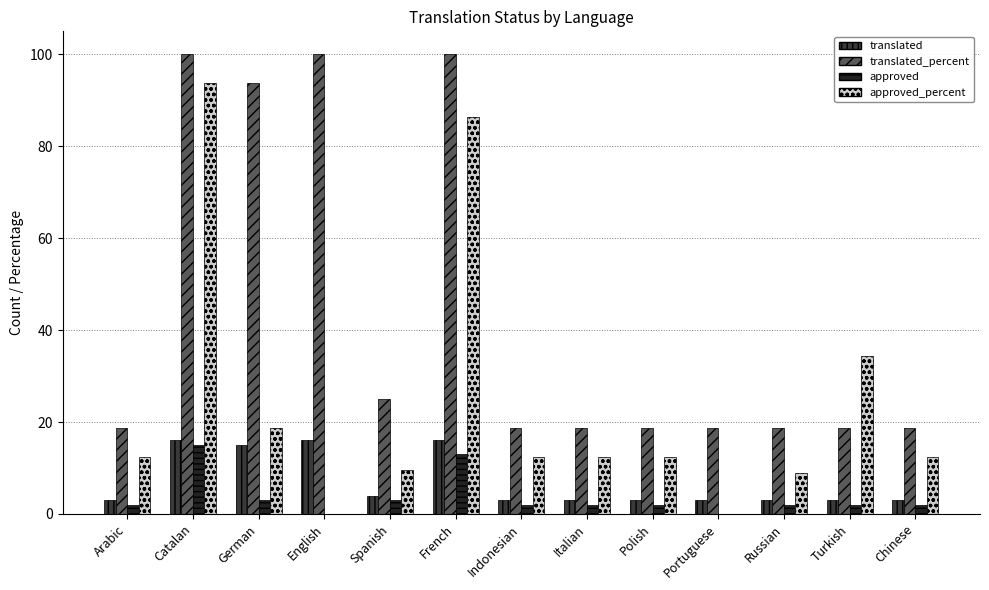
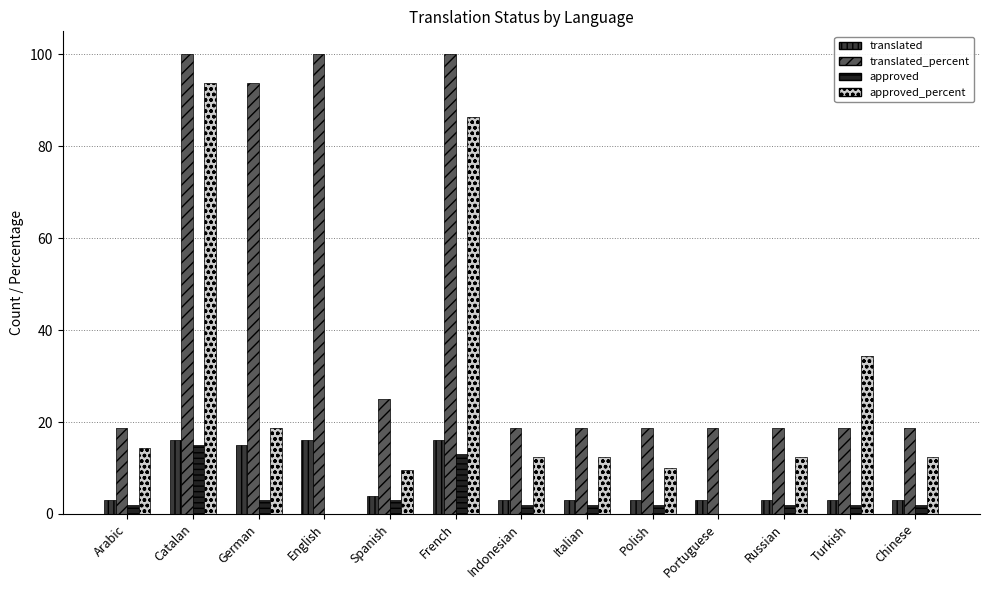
  {
    "approved_percent": {
-     "Arabic": 13,
+     "Arabic": 14,
      "Catalan": 94,
      "German": 19,
      "English": 0,
      "Spanish": 10,
      "French": 86,
      "Indonesian": 13,
      "Italian": 13,
-     "Polish": 13,
+     "Polish": 10,
      "Portuguese": 0,
-     "Russian": 9,
+     "Russian": 13,
      "Turkish": 34,
      "Chinese": 13
    }
  }
